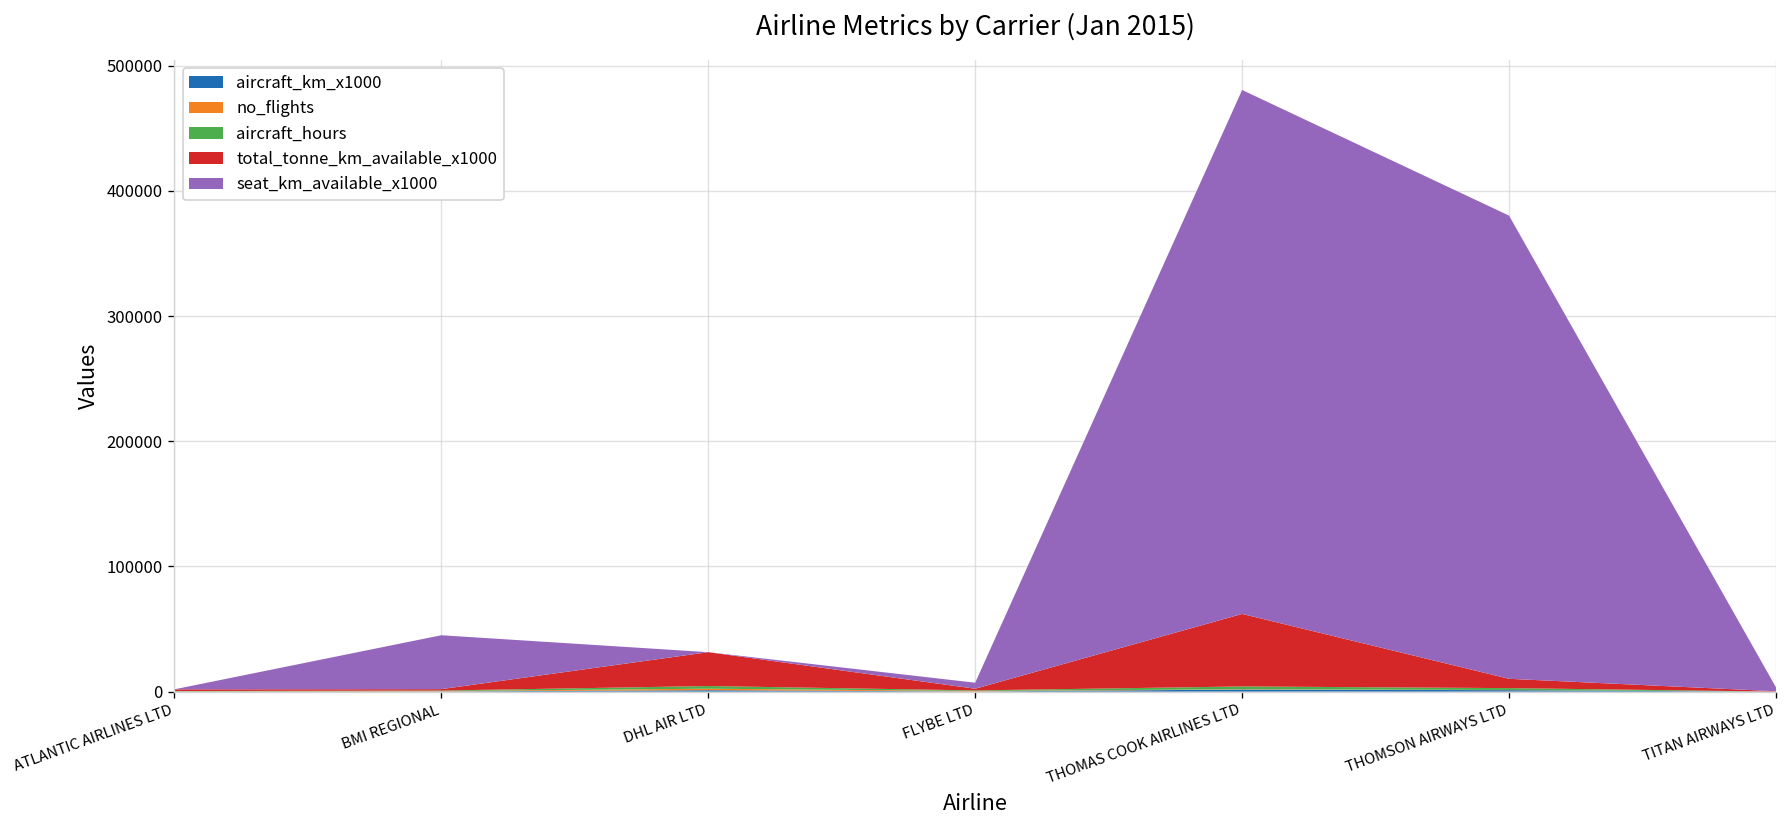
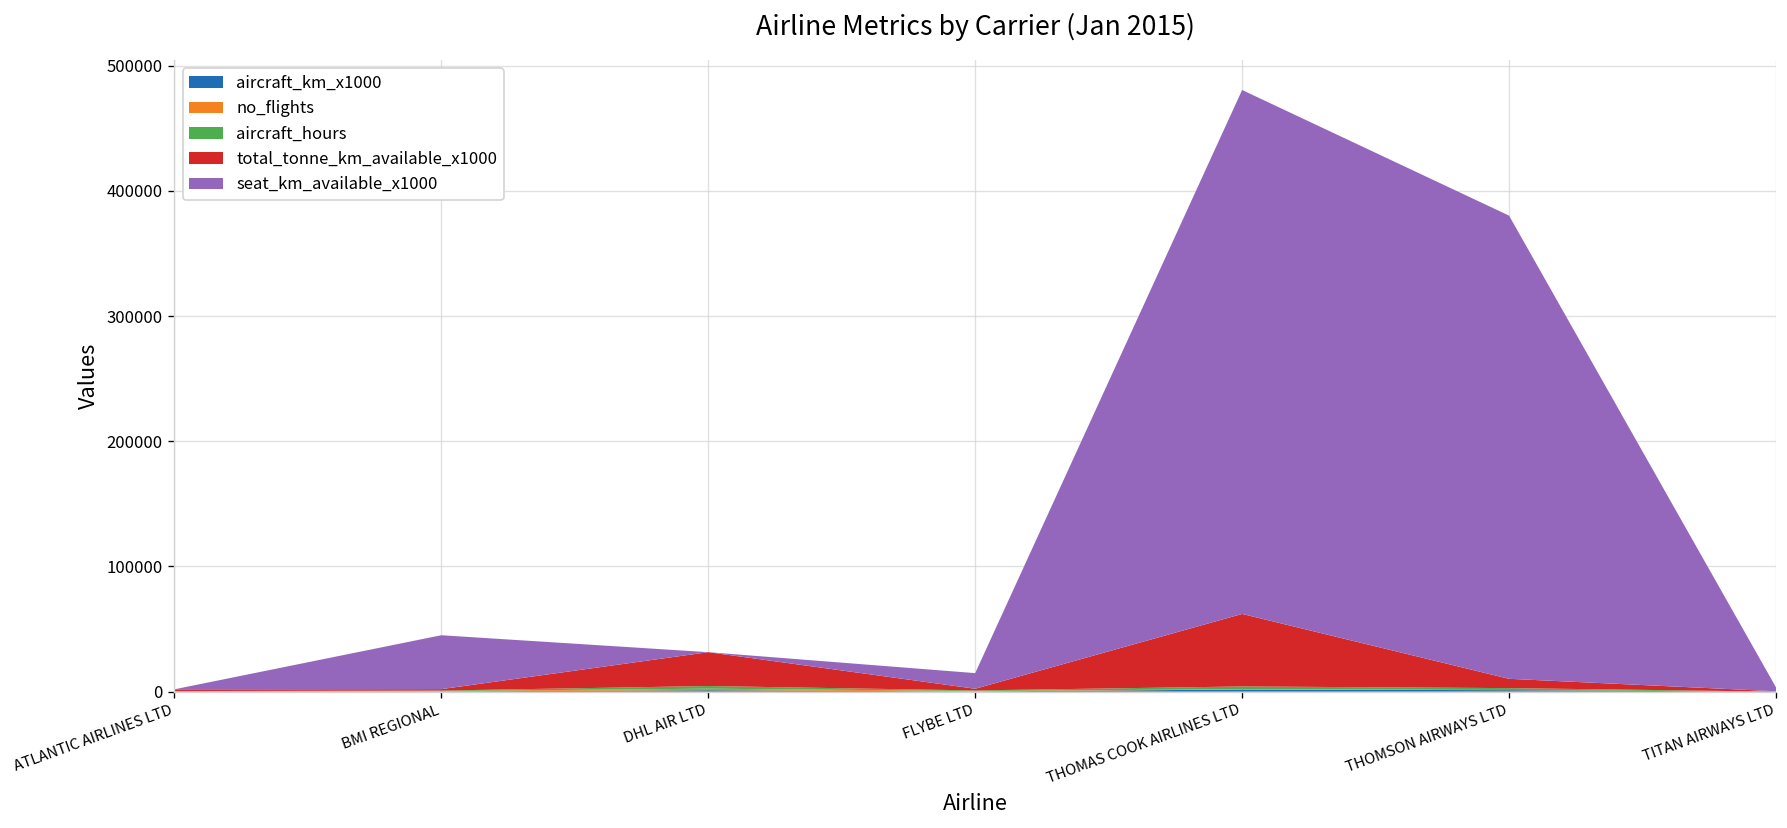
  {
    "seat_km_available_x1000": {
      "BMI REGIONAL": 43000,
-     "FLYBE LTD": 5000,
+     "FLYBE LTD": 12000,
      "THOMAS COOK AIRLINES LTD": 419000,
      "THOMSON AIRWAYS LTD": 370000,
      "TITAN AIRWAYS LTD": 3000
    }
  }
